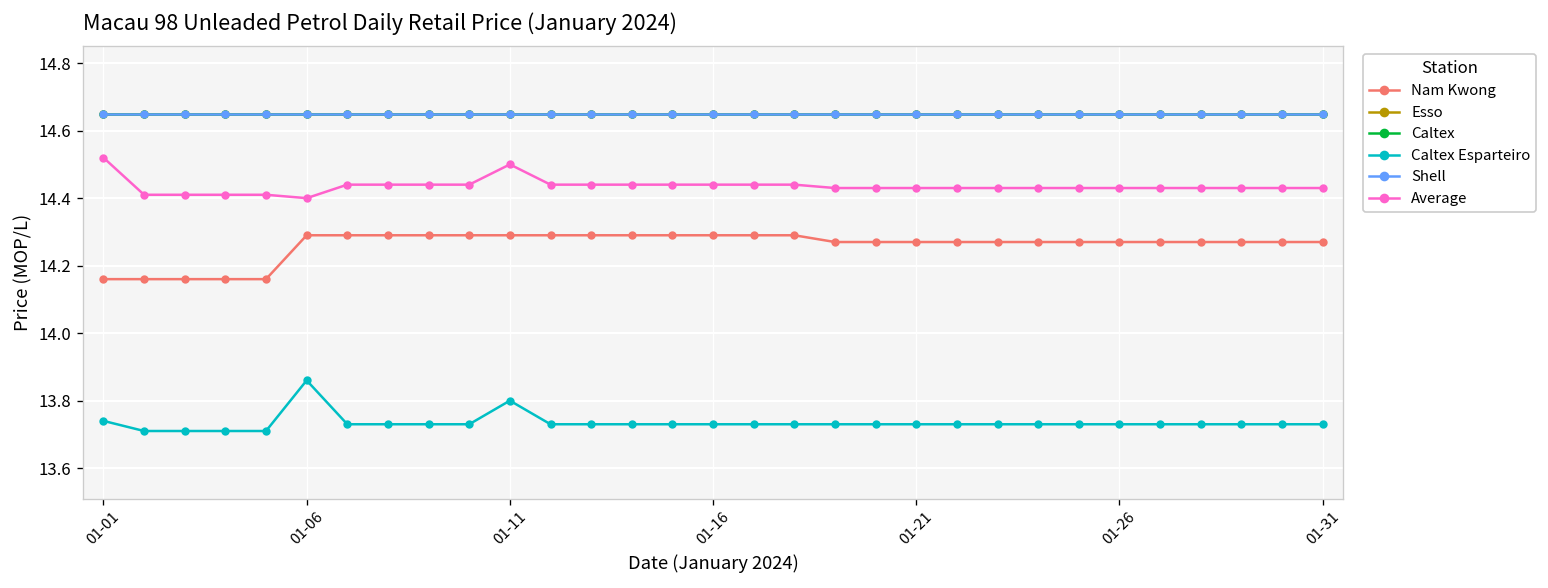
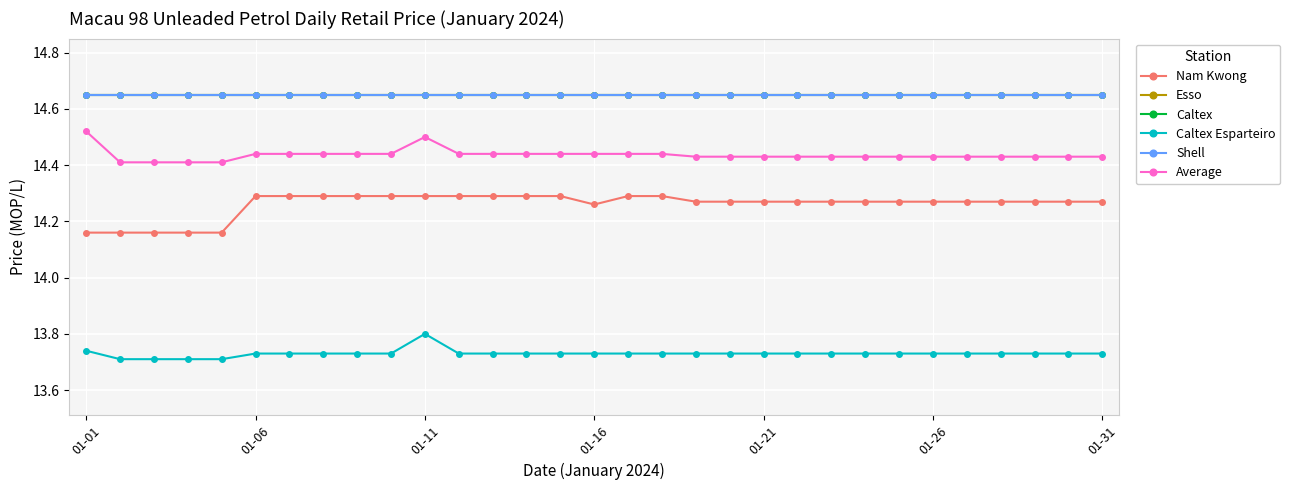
  {
    "Nam Kwong": {
      "01-01": 14.16,
      "01-06": 14.29,
      "01-11": 14.29,
-     "01-16": 14.29,
+     "01-16": 14.26,
      "01-21": 14.27,
      "01-26": 14.27,
      "01-31": 14.27
    },
    "Shell": {
      "01-01": 14.65,
      "01-06": 14.65,
      "01-11": 14.65,
      "01-16": 14.65,
      "01-21": 14.65,
      "01-26": 14.65,
      "01-31": 14.65
    },
    "Caltex Esparteiro": {
      "01-01": 13.74,
-     "01-06": 13.86,
+     "01-06": 13.73,
      "01-11": 13.80,
      "01-16": 13.73,
      "01-21": 13.73,
      "01-26": 13.73,
      "01-31": 13.73
    },
    "Average": {
      "01-01": 14.52,
-     "01-06": 14.40,
+     "01-06": 14.44,
      "01-11": 14.50,
      "01-16": 14.44,
      "01-21": 14.43,
      "01-26": 14.43,
      "01-31": 14.43
    }
  }
